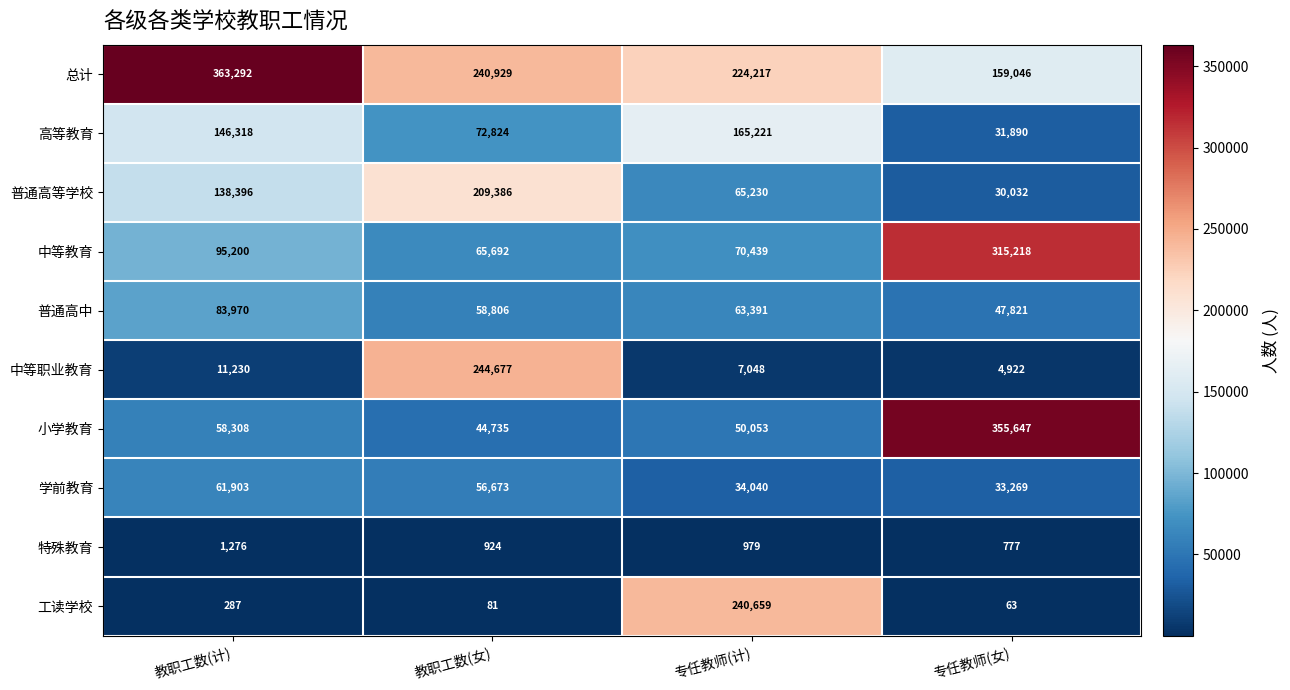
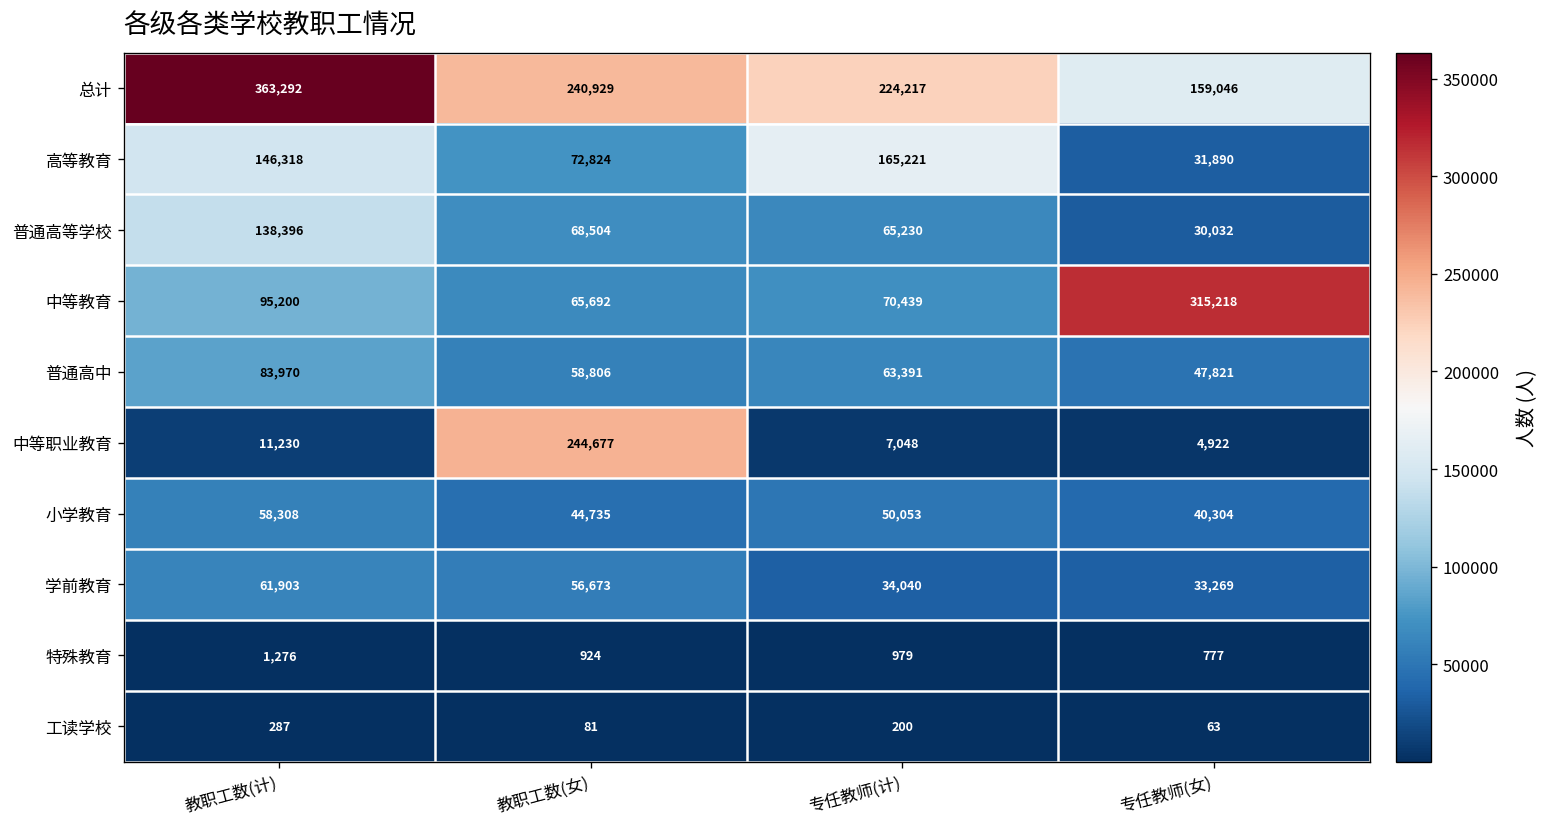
  {
    "总计": {
      "教职工数(计)": "363,292",
      "教职工数(女)": "240,929",
      "专任教师(计)": "224,217",
      "专任教师(女)": "159,046"
    },
    "高等教育": {
      "教职工数(计)": "146,318",
      "教职工数(女)": "72,824",
      "专任教师(计)": "165,221",
      "专任教师(女)": "31,890"
    },
    "普通高等学校": {
      "教职工数(计)": "138,396",
-     "教职工数(女)": "209,386",
+     "教职工数(女)": "68,504",
      "专任教师(计)": "65,230",
      "专任教师(女)": "30,032"
    },
    "中等教育": {
      "教职工数(计)": "95,200",
      "教职工数(女)": "65,692",
      "专任教师(计)": "70,439",
      "专任教师(女)": "315,218"
    },
    "普通高中": {
      "教职工数(计)": "83,970",
      "教职工数(女)": "58,806",
      "专任教师(计)": "63,391",
      "专任教师(女)": "47,821"
    },
    "中等职业教育": {
      "教职工数(计)": "11,230",
      "教职工数(女)": "244,677",
      "专任教师(计)": "7,048",
      "专任教师(女)": "4,922"
    },
    "小学教育": {
      "教职工数(计)": "58,308",
      "教职工数(女)": "44,735",
      "专任教师(计)": "50,053",
-     "专任教师(女)": "355,647"
+     "专任教师(女)": "40,304"
    },
    "学前教育": {
      "教职工数(计)": "61,903",
      "教职工数(女)": "56,673",
      "专任教师(计)": "34,040",
      "专任教师(女)": "33,269"
    },
    "特殊教育": {
      "教职工数(计)": "1,276",
      "教职工数(女)": "924",
      "专任教师(计)": "979",
      "专任教师(女)": "777"
    },
    "工读学校": {
      "教职工数(计)": "287",
      "教职工数(女)": "81",
-     "专任教师(计)": "240,659",
+     "专任教师(计)": "200",
      "专任教师(女)": "63"
    }
  }
